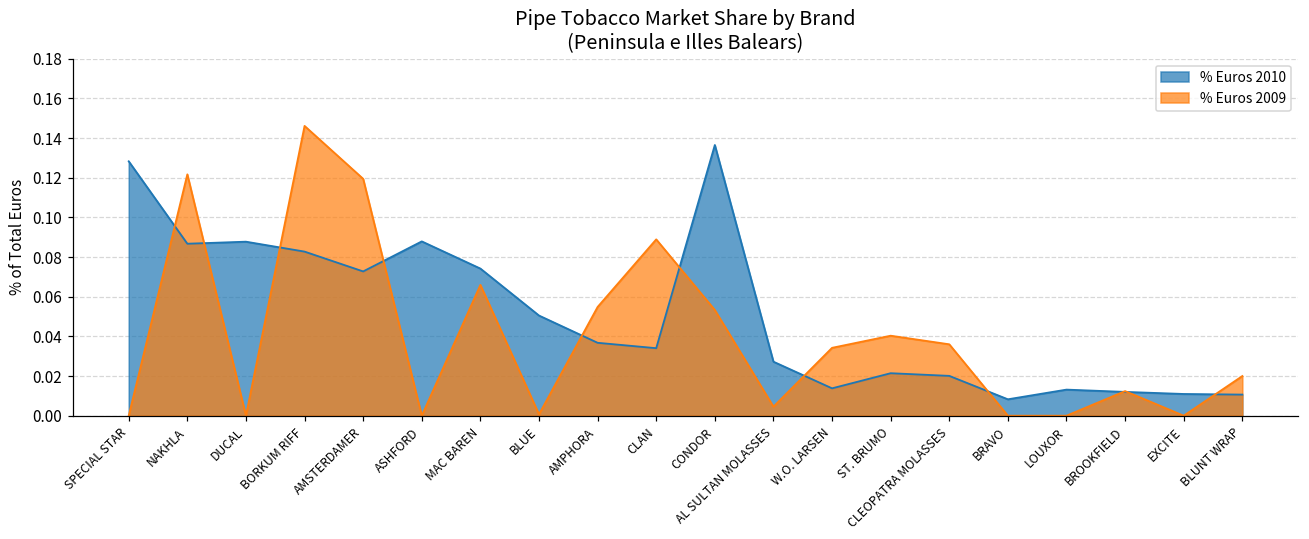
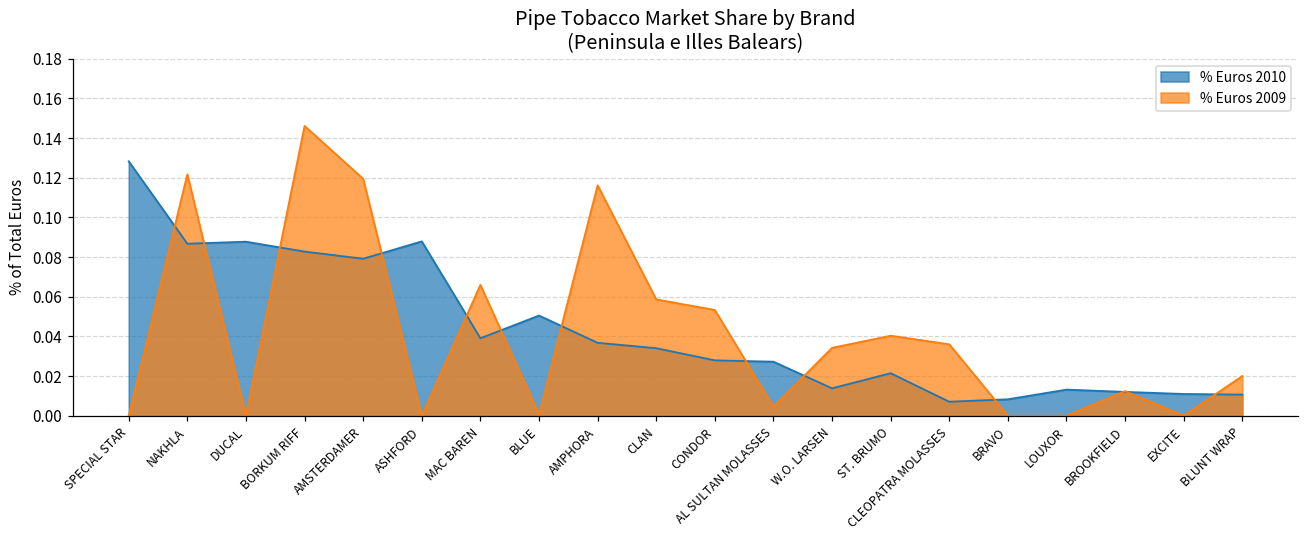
  {
    "% Euros 2010": {
      "SPECIAL STAR": 0.128,
      "NAKHLA": 0.087,
      "DUCAL": 0.088,
      "BORKUM RIFF": 0.083,
-     "AMSTERDAMER": 0.073,
+     "AMSTERDAMER": 0.079,
      "ASHFORD": 0.088,
-     "MAC BAREN": 0.074,
+     "MAC BAREN": 0.039,
      "BLUE": 0.051,
      "AMPHORA": 0.037,
      "CLAN": 0.034,
-     "CONDOR": 0.136,
+     "CONDOR": 0.028,
      "AL SULTAN MOLASSES": 0.027,
      "W.O. LARSEN": 0.014,
      "ST. BRUMO": 0.021,
-     "CLEOPATRA MOLASSES": 0.020,
+     "CLEOPATRA MOLASSES": 0.007,
      "BRAVO": 0.008,
      "LOUXOR": 0.013,
      "EXCITE": 0.011,
      "BLUNT WRAP": 0.011
    },
    "% Euros 2009": {
      "SPECIAL STAR": 0.000,
      "NAKHLA": 0.122,
      "DUCAL": 0.000,
      "BORKUM RIFF": 0.146,
      "AMSTERDAMER": 0.119,
      "ASHFORD": 0.000,
      "MAC BAREN": 0.066,
      "BLUE": 0.001,
-     "AMPHORA": 0.055,
-     "CLAN": 0.089,
+     "AMPHORA": 0.116,
+     "CLAN": 0.059,
      "CONDOR": 0.053,
      "AL SULTAN MOLASSES": 0.005,
      "W.O. LARSEN": 0.034,
      "ST. BRUMO": 0.040,
      "CLEOPATRA MOLASSES": 0.036,
      "BRAVO": 0.000,
      "LOUXOR": 0.000,
      "EXCITE": 0.000,
      "BLUNT WRAP": 0.020
    }
  }
